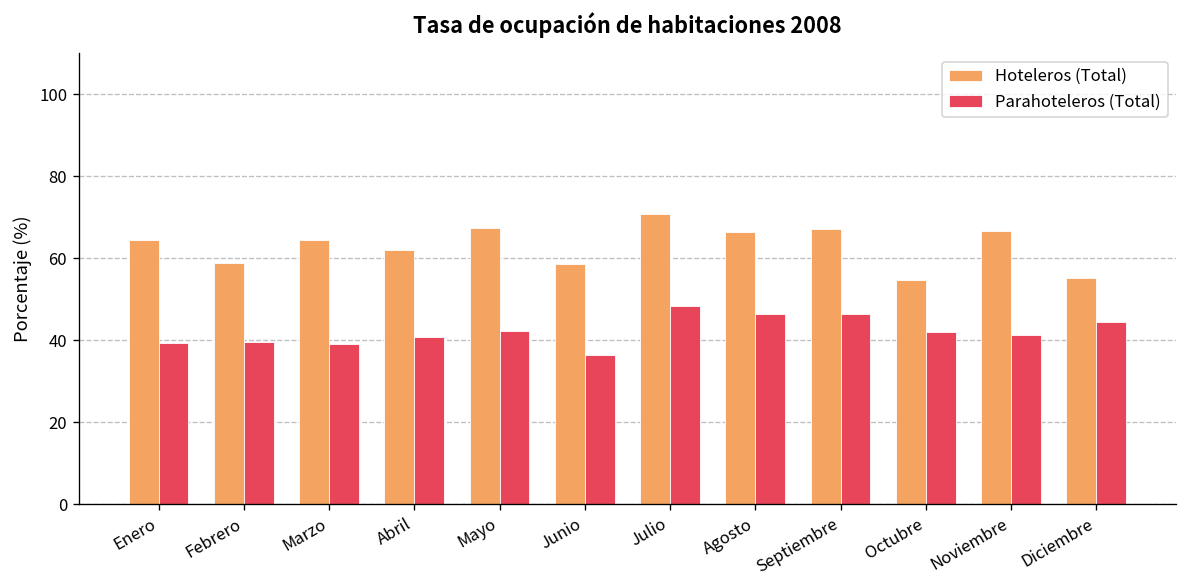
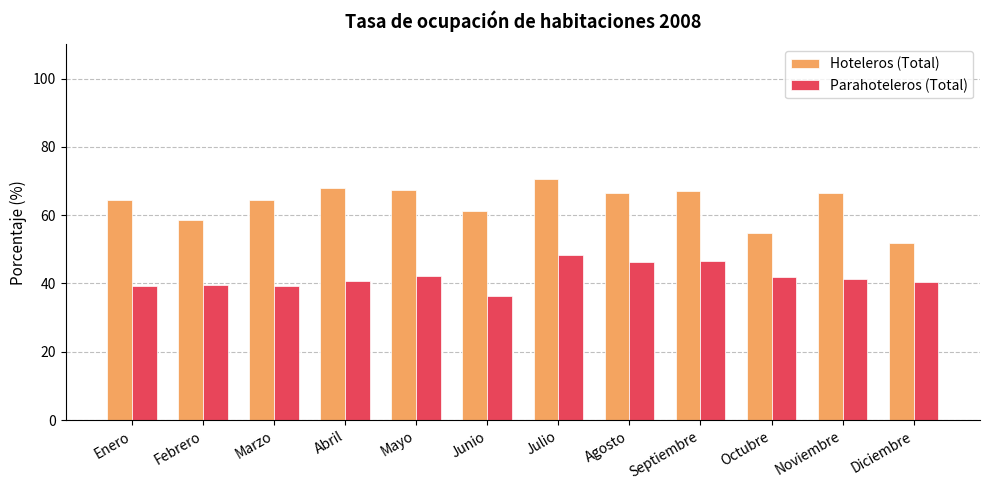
  {
    "Hoteleros (Total)": {
      "Enero": 64,
      "Febrero": 59,
      "Marzo": 64,
-     "Abril": 62,
+     "Abril": 68,
      "Mayo": 67,
-     "Junio": 58,
+     "Junio": 61,
      "Julio": 71,
      "Agosto": 66,
      "Septiembre": 67,
      "Octubre": 55,
      "Noviembre": 67,
-     "Diciembre": 55
+     "Diciembre": 52
    },
    "Parahoteleros (Total)": {
      "Enero": 39,
      "Febrero": 40,
      "Marzo": 39,
      "Abril": 41,
      "Mayo": 42,
      "Junio": 36,
      "Julio": 48,
      "Agosto": 46,
      "Septiembre": 46,
      "Octubre": 42,
      "Noviembre": 41,
-     "Diciembre": 44
+     "Diciembre": 40
    }
  }
